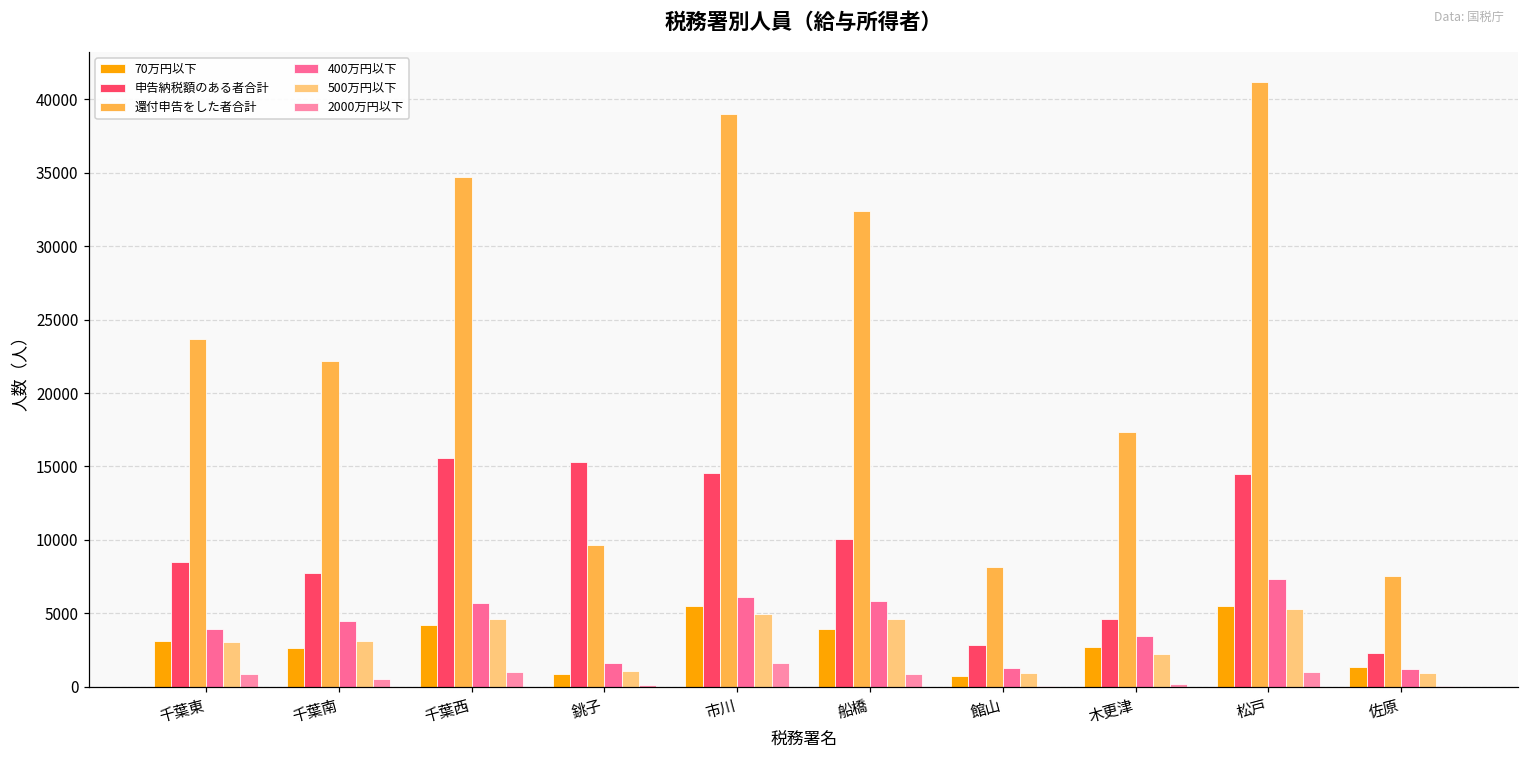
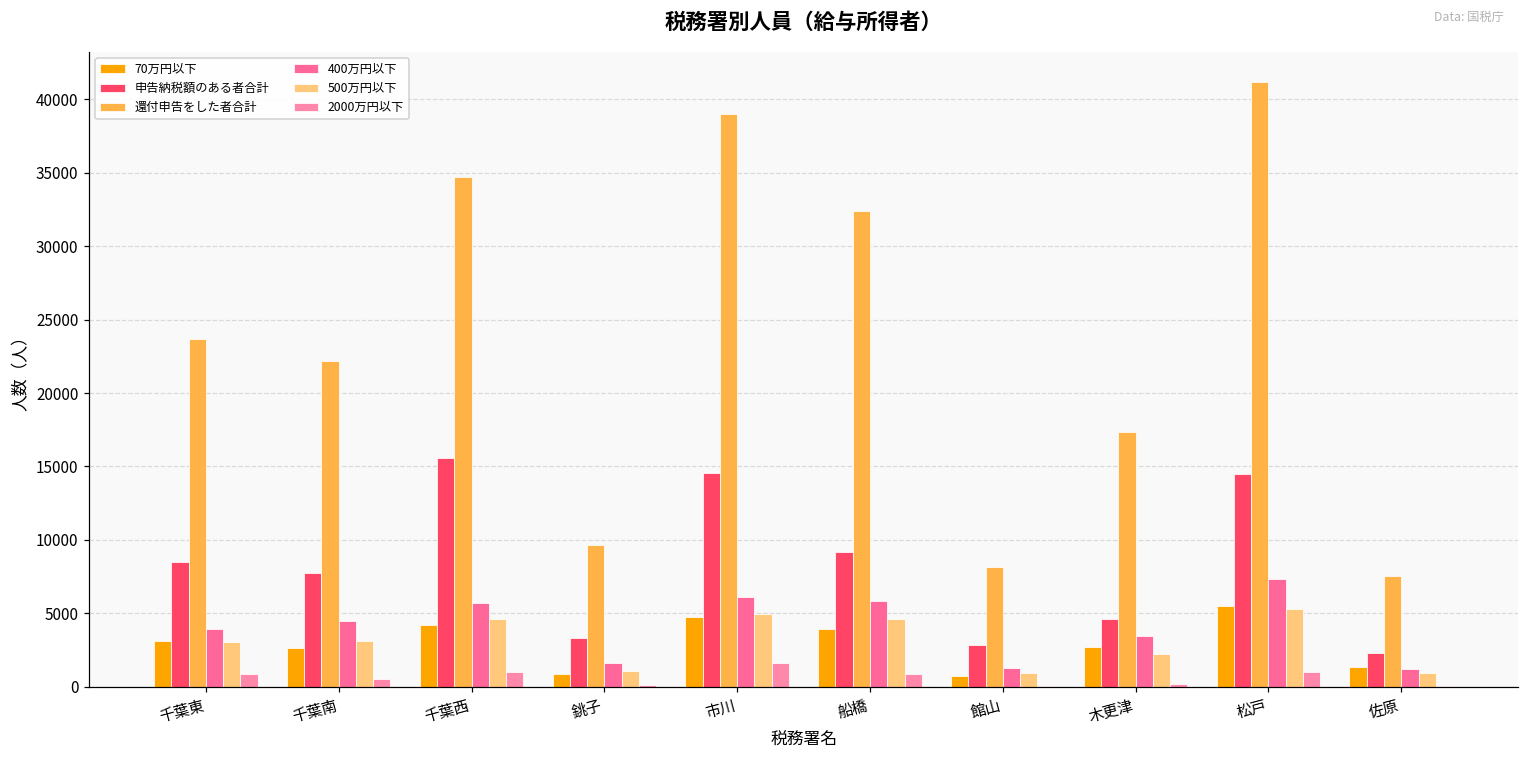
  {
    "70万円以下": {
      "千葉東": 3100,
      "千葉南": 2700,
      "千葉西": 4200,
      "銚子": 900,
-     "市川": 5500,
+     "市川": 4800,
      "船橋": 3900,
      "館山": 700,
      "木更津": 2700,
      "松戸": 5500,
      "佐原": 1400
    },
    "申告納税額のある者合計": {
      "千葉東": 8500,
      "千葉南": 7700,
      "千葉西": 15600,
-     "銚子": 15300,
+     "銚子": 3300,
      "市川": 14500,
-     "船橋": 10000,
+     "船橋": 9200,
      "館山": 2900,
      "木更津": 4600,
      "松戸": 14500,
      "佐原": 2300
    }
  }
